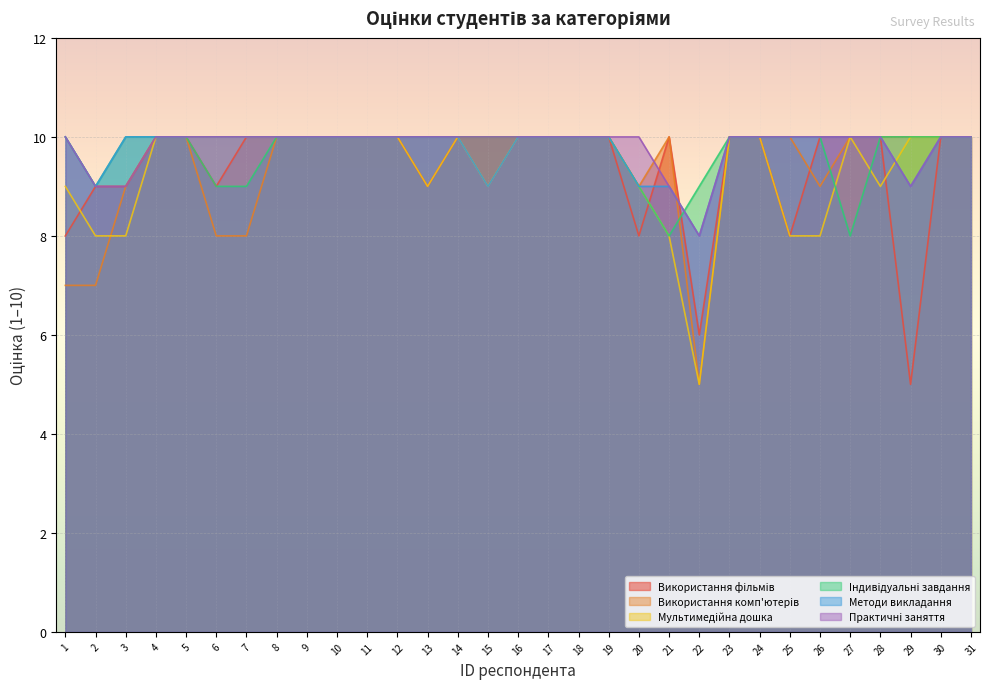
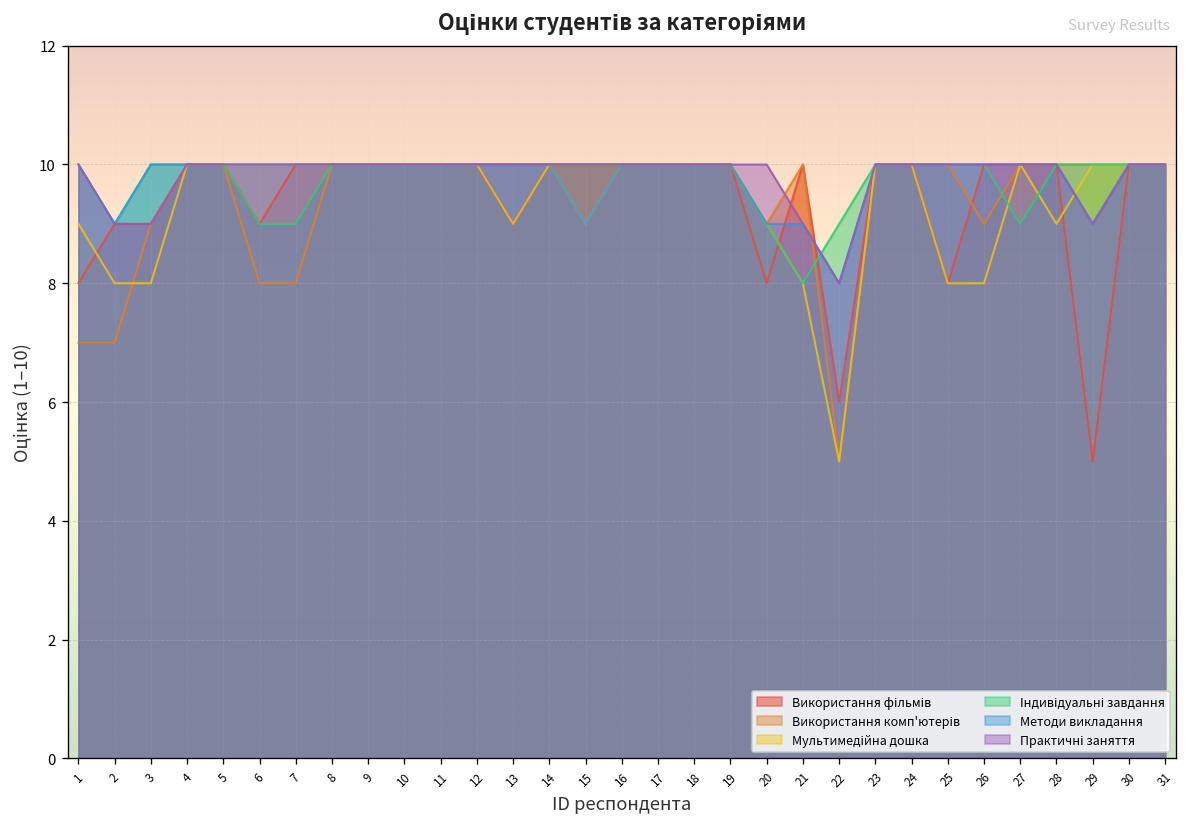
  {
    "Індивідуальні завдання": {
      "7": 9,
      "22": 9,
-     "27": 8
+     "27": 9
    },
    "Практичні заняття": {
      "20": 10
    }
  }
